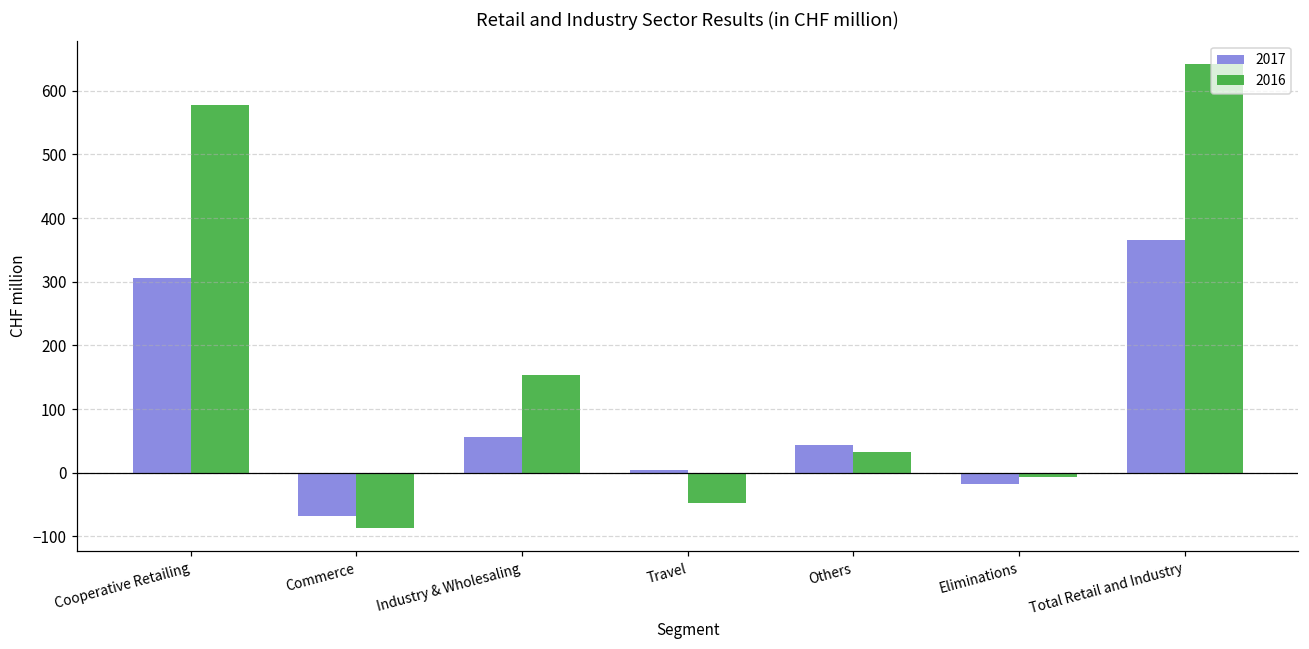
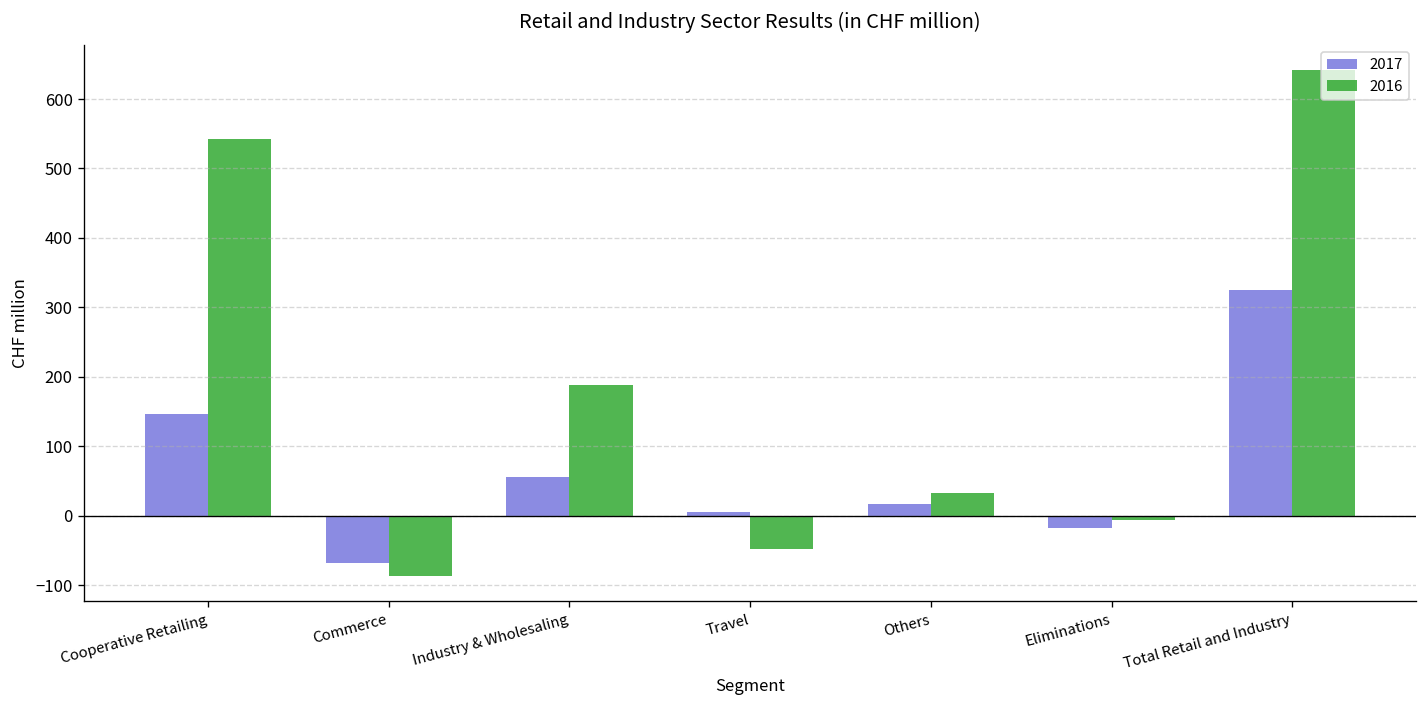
  {
    "2017": {
-     "Cooperative Retailing": 310,
+     "Cooperative Retailing": 150,
      "Commerce": -70,
      "Industry & Wholesaling": 60,
      "Travel": 10,
-     "Others": 40,
+     "Others": 20,
      "Eliminations": -20,
-     "Total Retail and Industry": 370
+     "Total Retail and Industry": 330
    },
    "2016": {
-     "Cooperative Retailing": 580,
+     "Cooperative Retailing": 540,
      "Commerce": -90,
-     "Industry & Wholesaling": 150,
+     "Industry & Wholesaling": 190,
      "Travel": -50,
      "Others": 30,
      "Eliminations": -10
    }
  }
